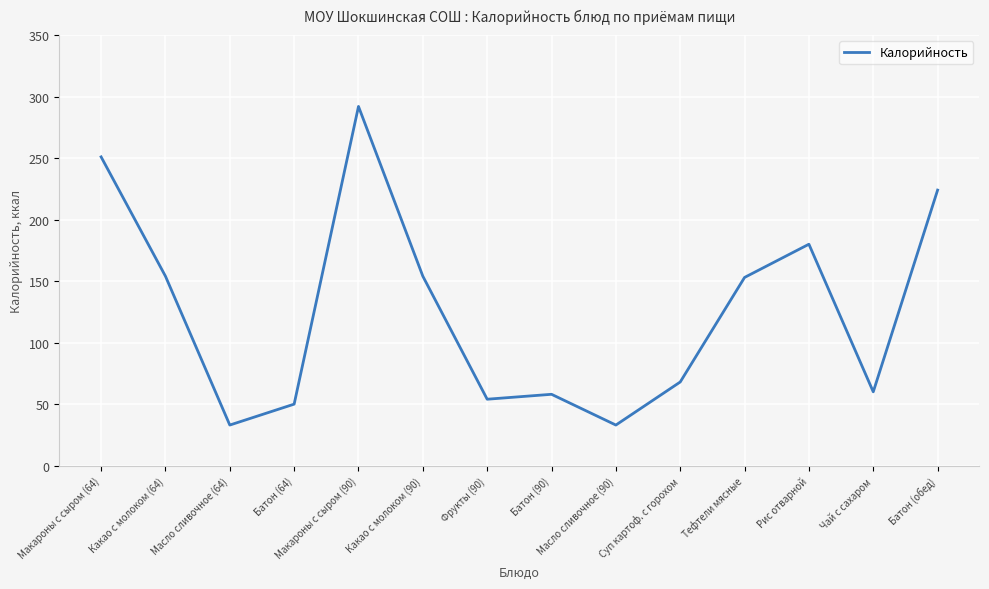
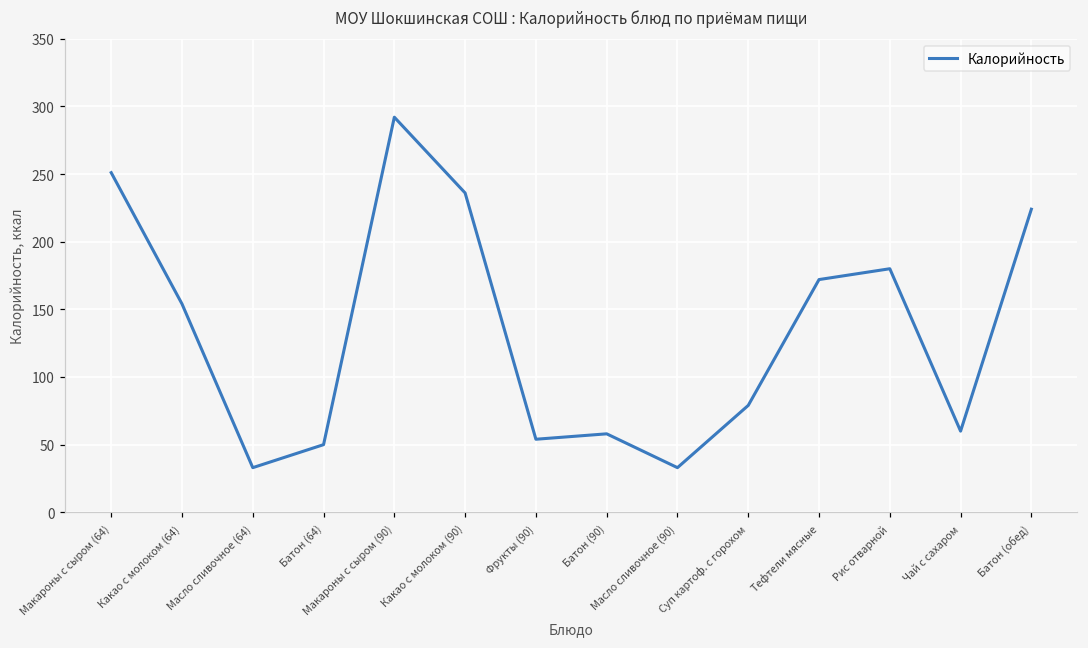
  {
    "Макароны с сыром (64)": 251,
    "Какао с молоком (64)": 154,
    "Масло сливочное (64)": 33,
    "Батон (64)": 50,
    "Макароны с сыром (90)": 292,
-   "Какао с молоком (90)": 154,
+   "Какао с молоком (90)": 236,
    "Фрукты (90)": 54,
    "Батон (90)": 58,
    "Масло сливочное (90)": 33,
-   "Суп картоф. с горохом": 68,
-   "Тефтели мясные": 153,
+   "Суп картоф. с горохом": 79,
+   "Тефтели мясные": 172,
    "Рис отварной": 180,
    "Чай с сахаром": 60,
    "Батон (обед)": 224
  }
